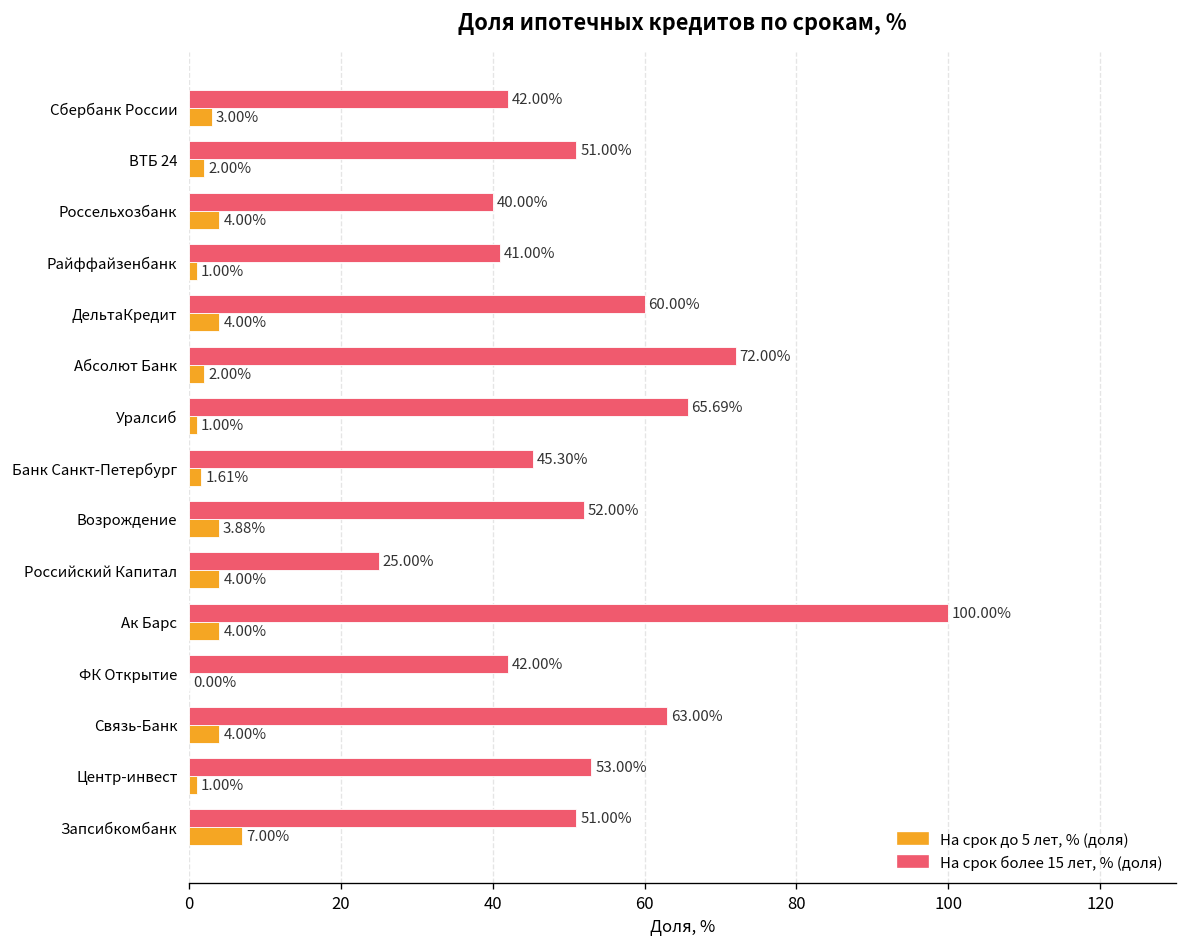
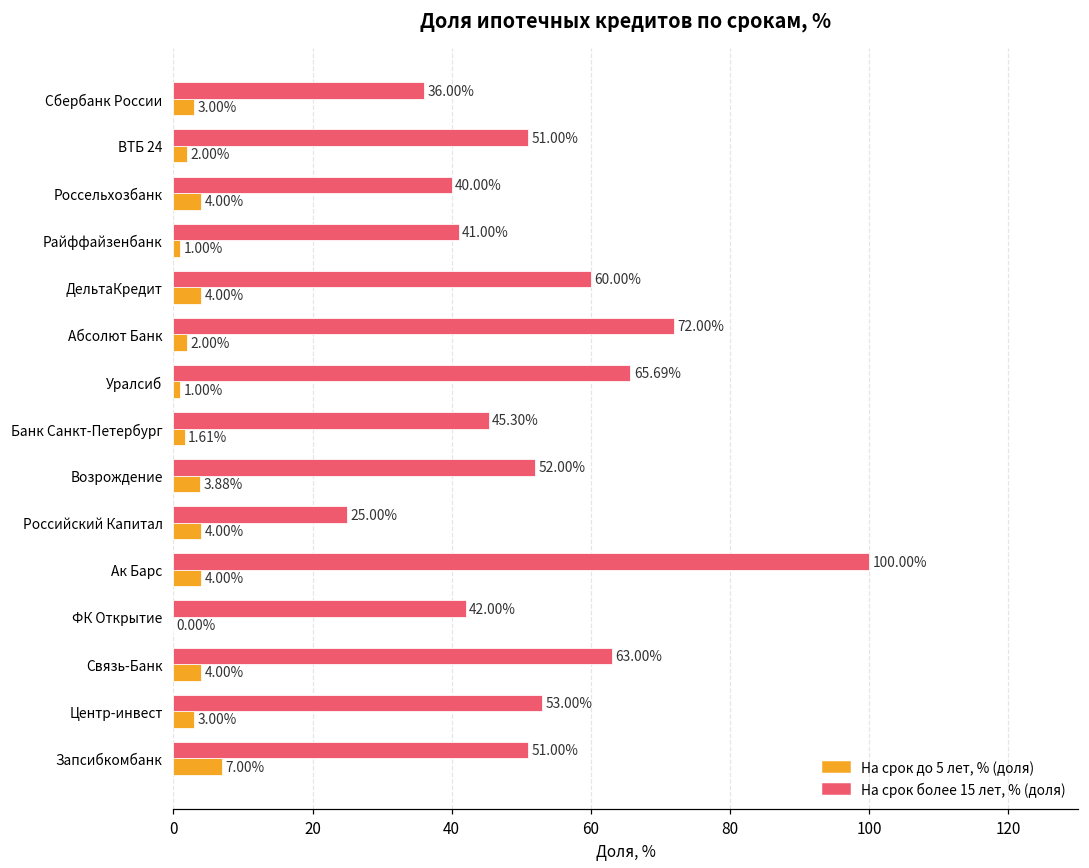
  {
    "На срок до 5 лет, % (доля)": {
      "Сбербанк России": "3.00%",
      "ВТБ 24": "2.00%",
      "Россельхозбанк": "4.00%",
      "Райффайзенбанк": "1.00%",
      "ДельтаКредит": "4.00%",
      "Абсолют Банк": "2.00%",
      "Уралсиб": "1.00%",
      "Банк Санкт-Петербург": "1.61%",
      "Возрождение": "3.88%",
      "Российский Капитал": "4.00%",
      "Ак Барс": "4.00%",
      "ФК Открытие": "0.00%",
      "Связь-Банк": "4.00%",
-     "Центр-инвест": "1.00%",
+     "Центр-инвест": "3.00%",
      "Запсибкомбанк": "7.00%"
    },
    "На срок более 15 лет, % (доля)": {
-     "Сбербанк России": "42.00%",
+     "Сбербанк России": "36.00%",
      "ВТБ 24": "51.00%",
      "Россельхозбанк": "40.00%",
      "Райффайзенбанк": "41.00%",
      "ДельтаКредит": "60.00%",
      "Абсолют Банк": "72.00%",
      "Уралсиб": "65.69%",
      "Банк Санкт-Петербург": "45.30%",
      "Возрождение": "52.00%",
      "Российский Капитал": "25.00%",
      "Ак Барс": "100.00%",
      "ФК Открытие": "42.00%",
      "Связь-Банк": "63.00%",
      "Центр-инвест": "53.00%",
      "Запсибкомбанк": "51.00%"
    }
  }
